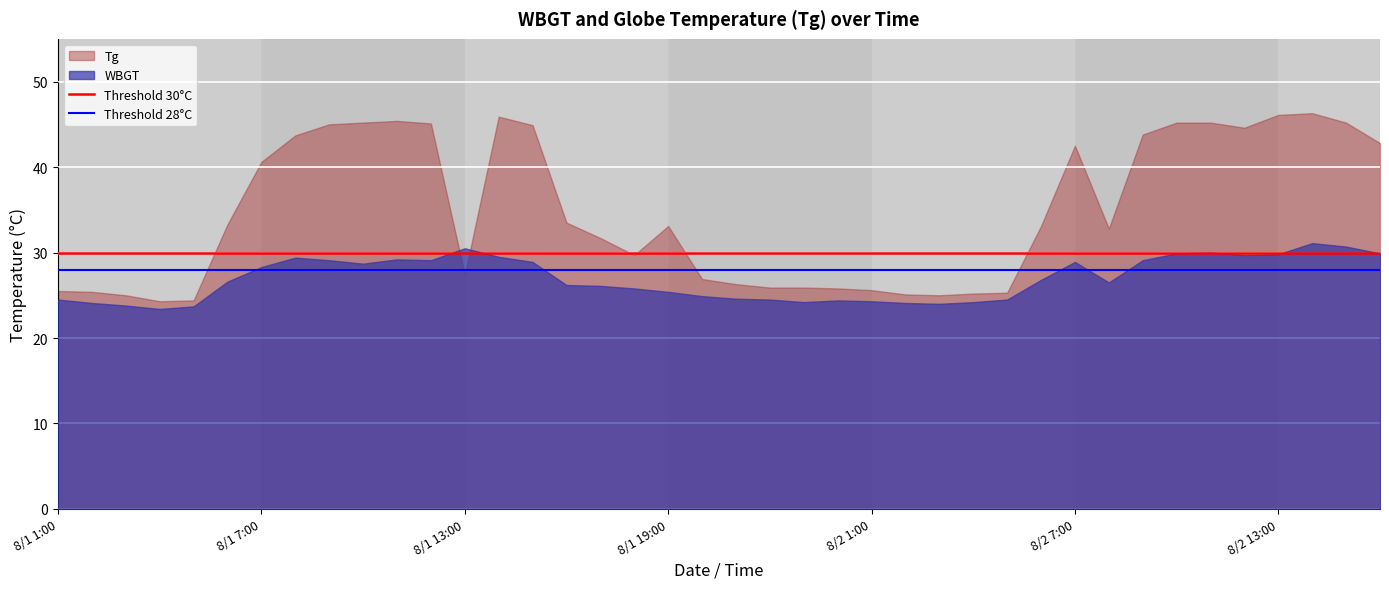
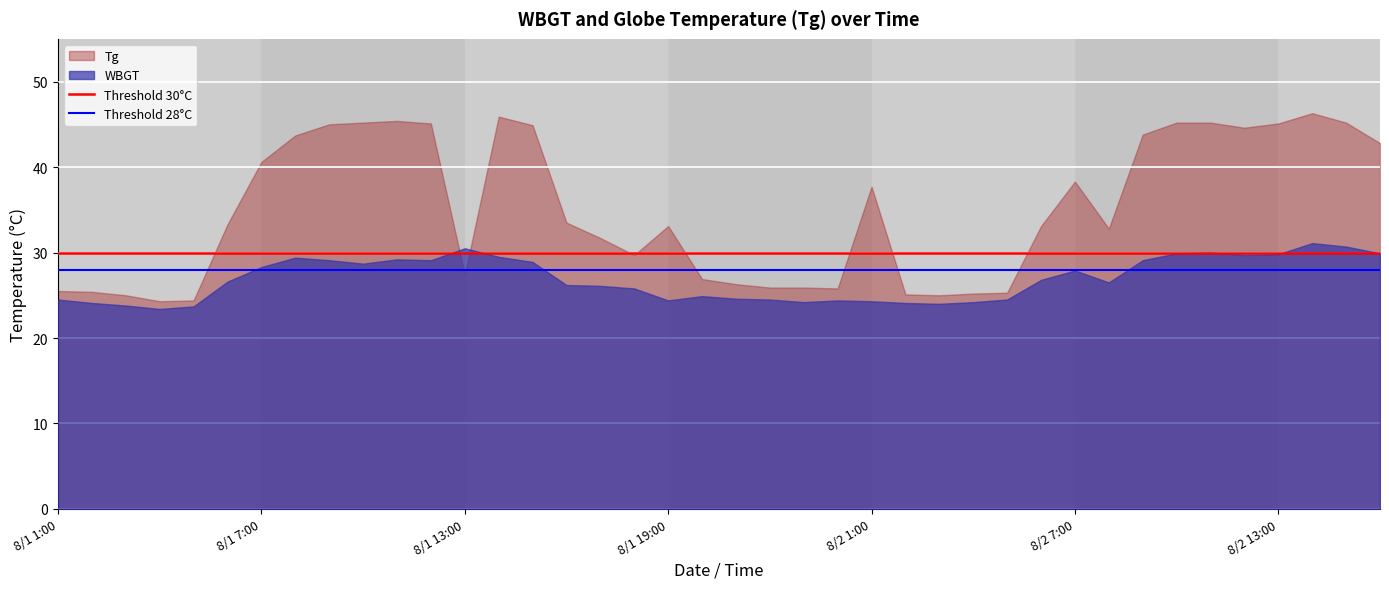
  {
    "Tg": {
      "8/1 1:00": 26,
      "8/1 7:00": 41,
      "8/1 13:00": 27,
      "8/1 19:00": 33,
-     "8/2 1:00": 26,
-     "8/2 7:00": 43,
-     "8/2 13:00": 46
+     "8/2 1:00": 38,
+     "8/2 7:00": 38,
+     "8/2 13:00": 45
    },
    "WBGT": {
      "8/1 1:00": 25,
      "8/1 7:00": 28,
      "8/1 13:00": 31,
-     "8/1 19:00": 25,
+     "8/1 19:00": 24,
      "8/2 1:00": 24,
-     "8/2 7:00": 29,
+     "8/2 7:00": 28,
      "8/2 13:00": 30
    }
  }
